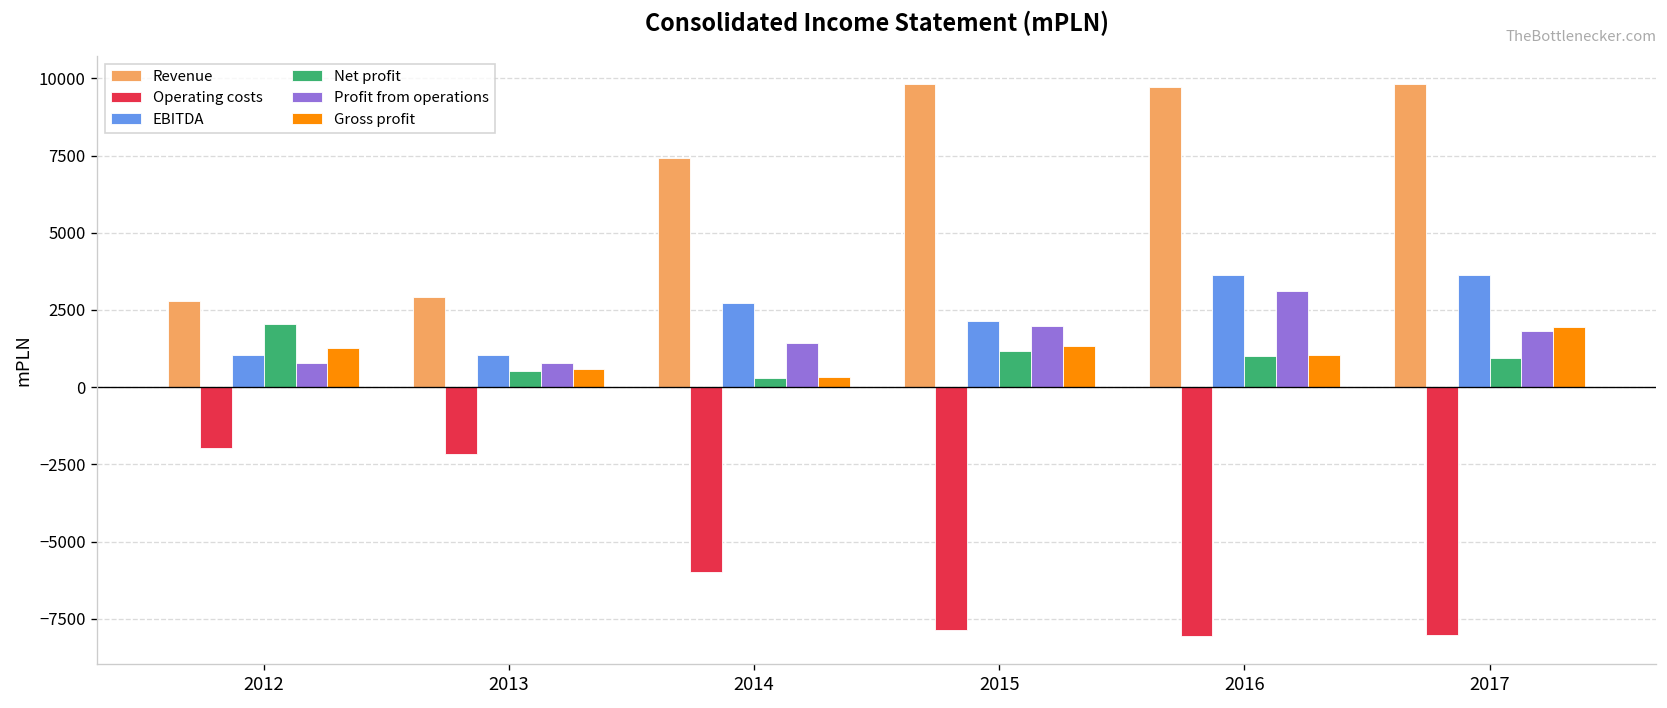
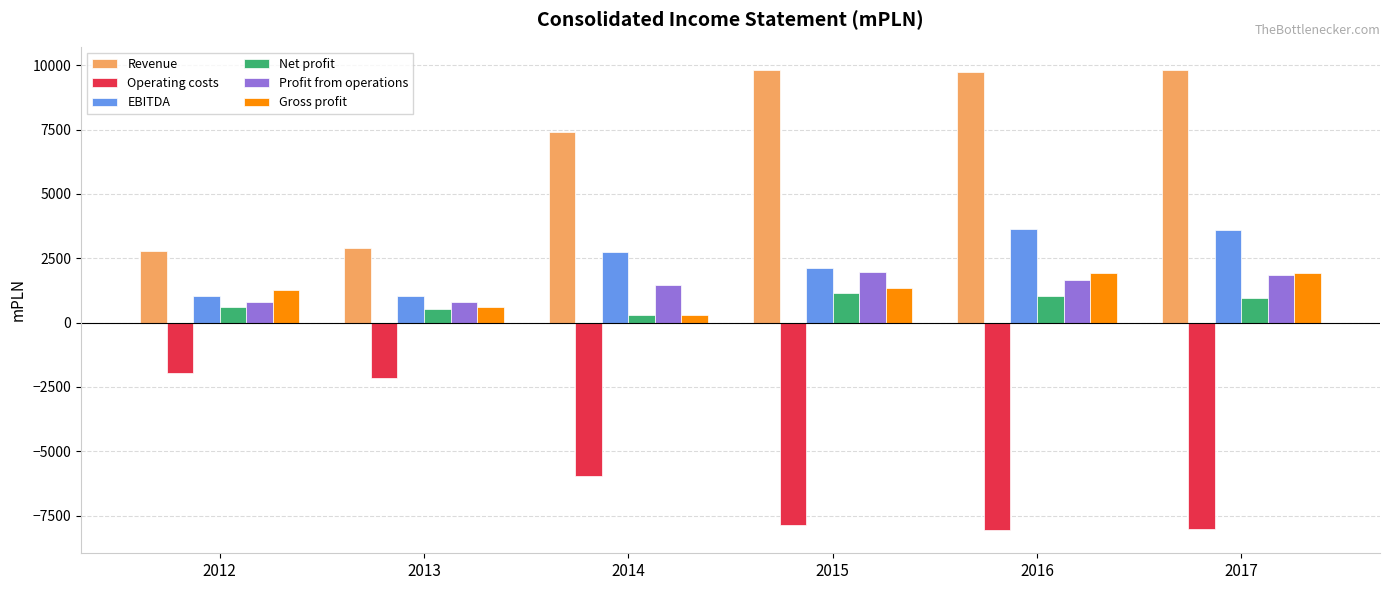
  {
    "Revenue": {
      "2012": 2800,
      "2013": 2900,
      "2014": 7400,
      "2015": 9800,
      "2016": 9700,
      "2017": 9800
    },
    "Operating costs": {
      "2012": -2000,
      "2013": -2200,
      "2014": -6000,
      "2015": -7900,
      "2016": -8100,
      "2017": -8000
    },
    "EBITDA": {
      "2012": 1000,
      "2013": 1000,
      "2014": 2700,
      "2015": 2100,
      "2016": 3600,
      "2017": 3600
    },
    "Net profit": {
-     "2012": 2000,
+     "2012": 600,
      "2013": 500,
      "2014": 300,
      "2015": 1200,
      "2016": 1000,
      "2017": 900
    },
    "Profit from operations": {
      "2012": 800,
      "2013": 800,
      "2014": 1400,
      "2015": 2000,
-     "2016": 3100,
+     "2016": 1700,
      "2017": 1800
    },
    "Gross profit": {
      "2012": 1300,
      "2013": 600,
      "2014": 300,
      "2015": 1300,
-     "2016": 1000,
+     "2016": 1900,
      "2017": 1900
    }
  }
